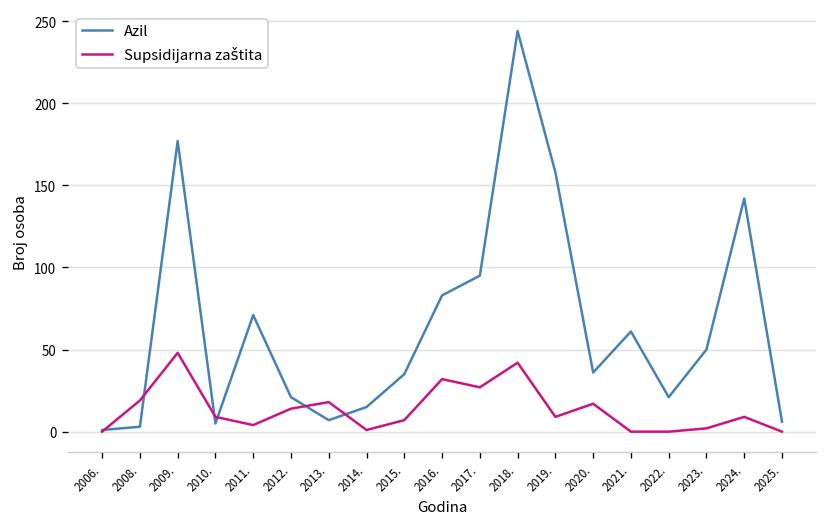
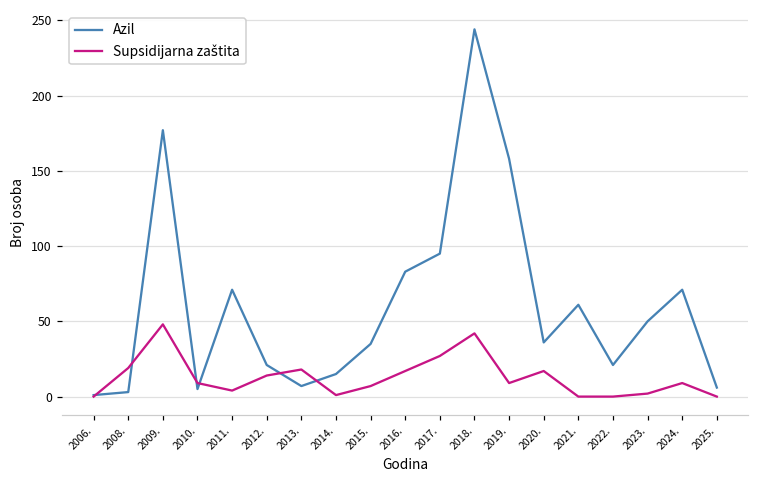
  {
    "Azil": {
      "2008.": 3,
      "2009.": 177,
      "2010.": 5,
      "2011.": 71,
      "2012.": 21,
      "2013.": 7,
      "2014.": 15,
      "2015.": 35,
      "2016.": 83,
      "2017.": 95,
      "2018.": 244,
      "2019.": 158,
      "2020.": 36,
      "2021.": 61,
      "2022.": 21,
      "2023.": 50,
-     "2024.": 142,
+     "2024.": 71,
      "2025.": 6
    },
    "Supsidijarna zaštita": {
      "2008.": 19,
      "2009.": 48,
      "2010.": 9,
      "2011.": 4,
      "2012.": 14,
      "2013.": 18,
      "2014.": 1,
      "2015.": 7,
-     "2016.": 32,
+     "2016.": 17,
      "2017.": 27,
      "2018.": 42,
      "2019.": 9,
      "2020.": 17,
      "2021.": 0,
      "2022.": 0,
      "2023.": 2,
      "2024.": 9,
      "2025.": 0
    }
  }
